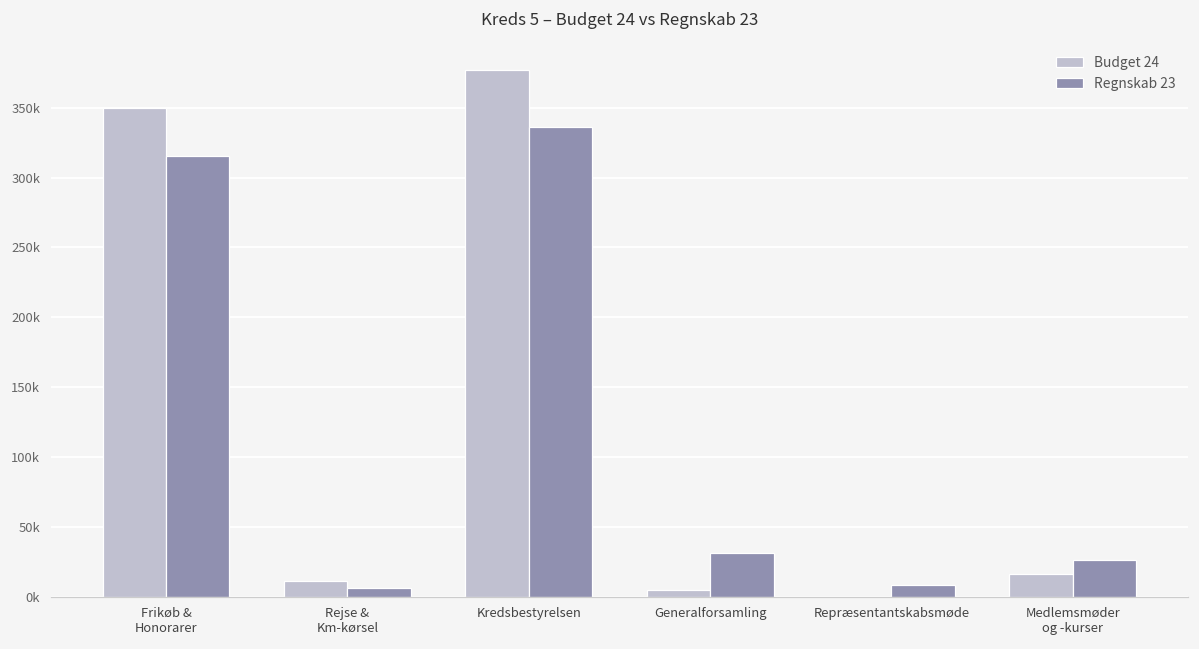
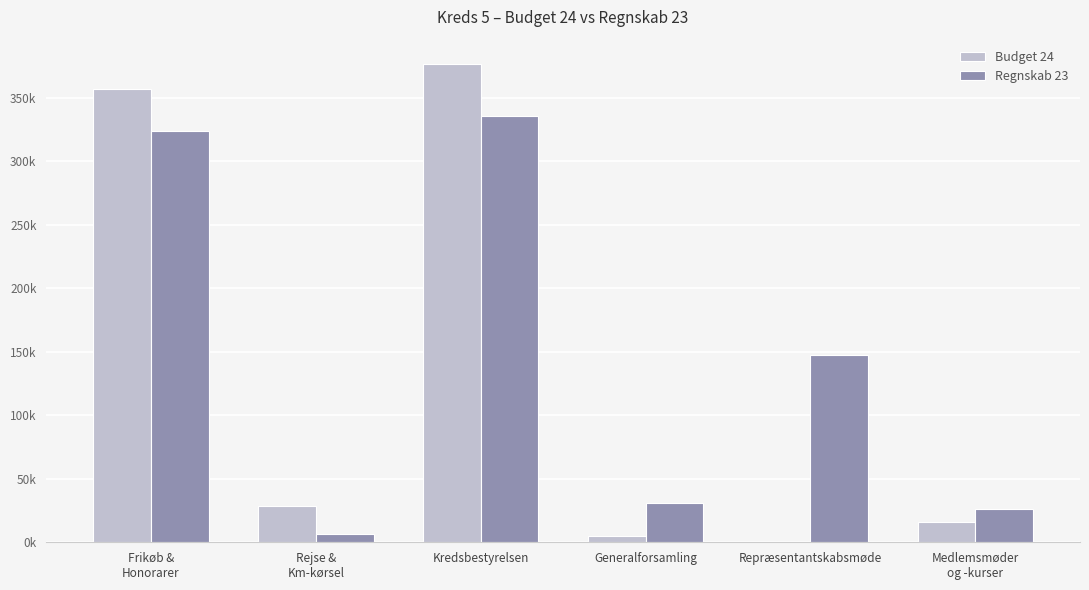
  {
    "Budget 24": {
-     "Frikøb & Honorarer": 350000,
-     "Rejse & Km-kørsel": 11000,
+     "Frikøb & Honorarer": 357000,
+     "Rejse & Km-kørsel": 29000,
      "Kredsbestyrelsen": 377000,
      "Generalforsamling": 5000,
      "Repræsentantskabsmøde": 0,
      "Medlemsmøder og -kurser": 16000
    },
    "Regnskab 23": {
-     "Frikøb & Honorarer": 316000,
+     "Frikøb & Honorarer": 324000,
      "Rejse & Km-kørsel": 6000,
      "Kredsbestyrelsen": 336000,
      "Generalforsamling": 31000,
-     "Repræsentantskabsmøde": 8000,
+     "Repræsentantskabsmøde": 147000,
      "Medlemsmøder og -kurser": 26000
    }
  }
